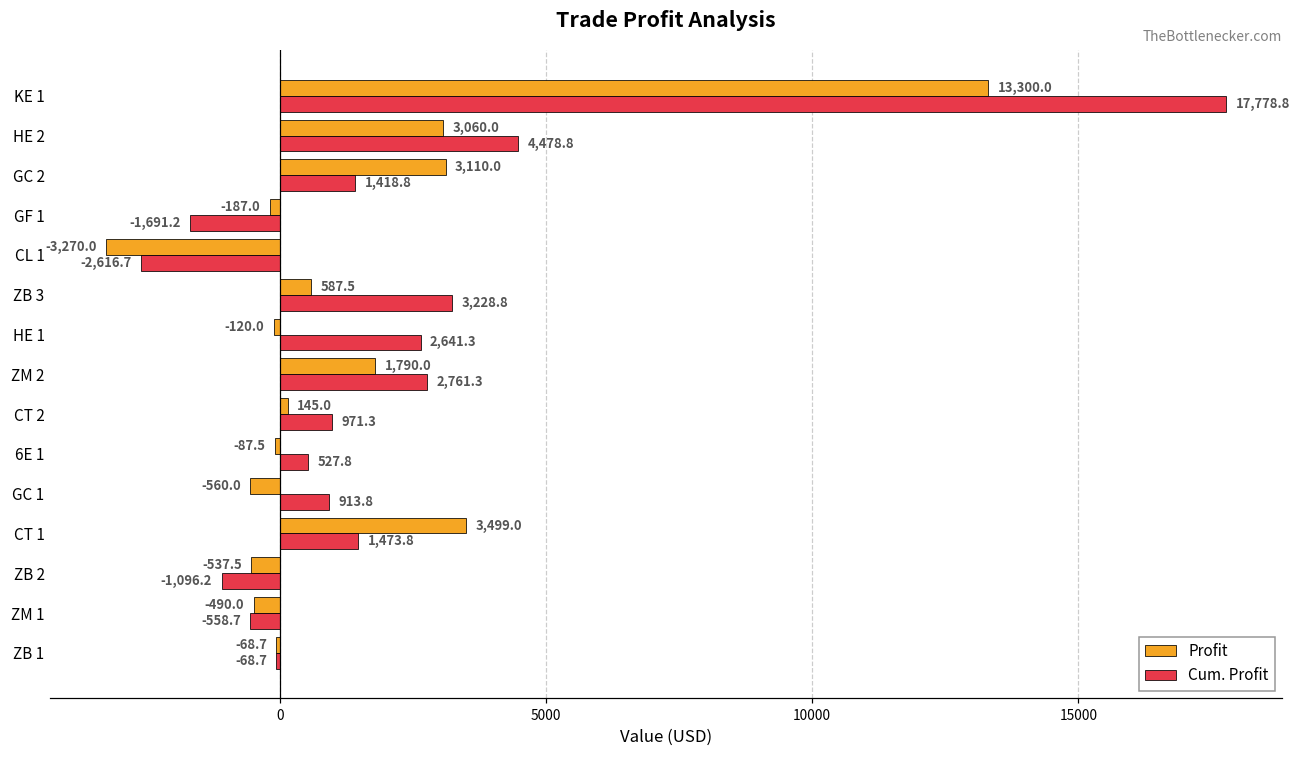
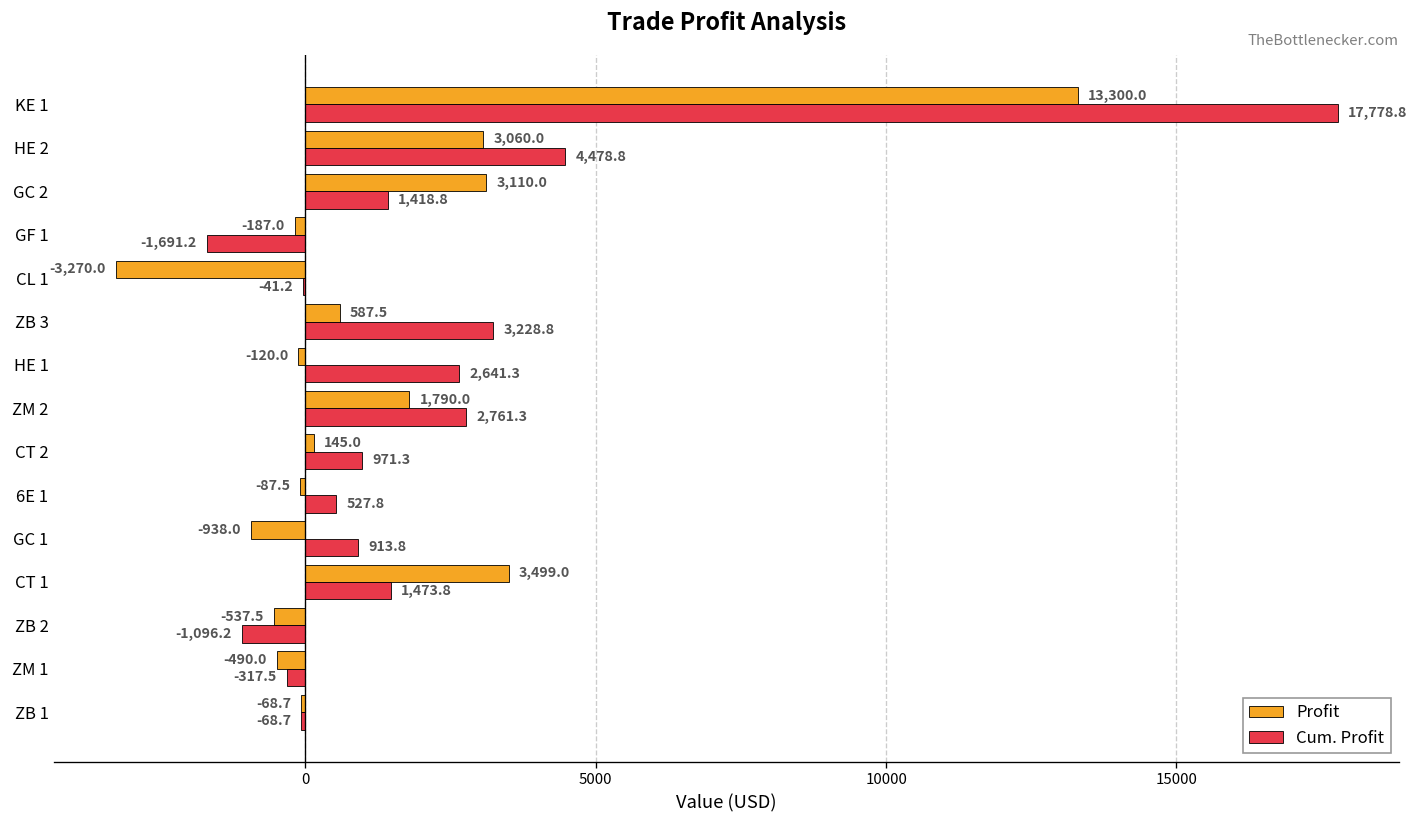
  {
    "Profit": {
      "KE 1": "13,300.0",
      "HE 2": "3,060.0",
      "GC 2": "3,110.0",
      "GF 1": "-187.0",
      "CL 1": "-3,270.0",
      "ZB 3": "587.5",
      "HE 1": "-120.0",
      "ZM 2": "1,790.0",
      "CT 2": "145.0",
      "6E 1": "-87.5",
-     "GC 1": "-560.0",
+     "GC 1": "-938.0",
      "CT 1": "3,499.0",
      "ZB 2": "-537.5",
      "ZM 1": "-490.0",
      "ZB 1": "-68.7"
    },
    "Cum. Profit": {
      "KE 1": "17,778.8",
      "HE 2": "4,478.8",
      "GC 2": "1,418.8",
      "GF 1": "-1,691.2",
-     "CL 1": "-2,616.7",
+     "CL 1": "-41.2",
      "ZB 3": "3,228.8",
      "HE 1": "2,641.3",
      "ZM 2": "2,761.3",
      "CT 2": "971.3",
      "6E 1": "527.8",
      "GC 1": "913.8",
      "CT 1": "1,473.8",
      "ZB 2": "-1,096.2",
-     "ZM 1": "-558.7",
+     "ZM 1": "-317.5",
      "ZB 1": "-68.7"
    }
  }
